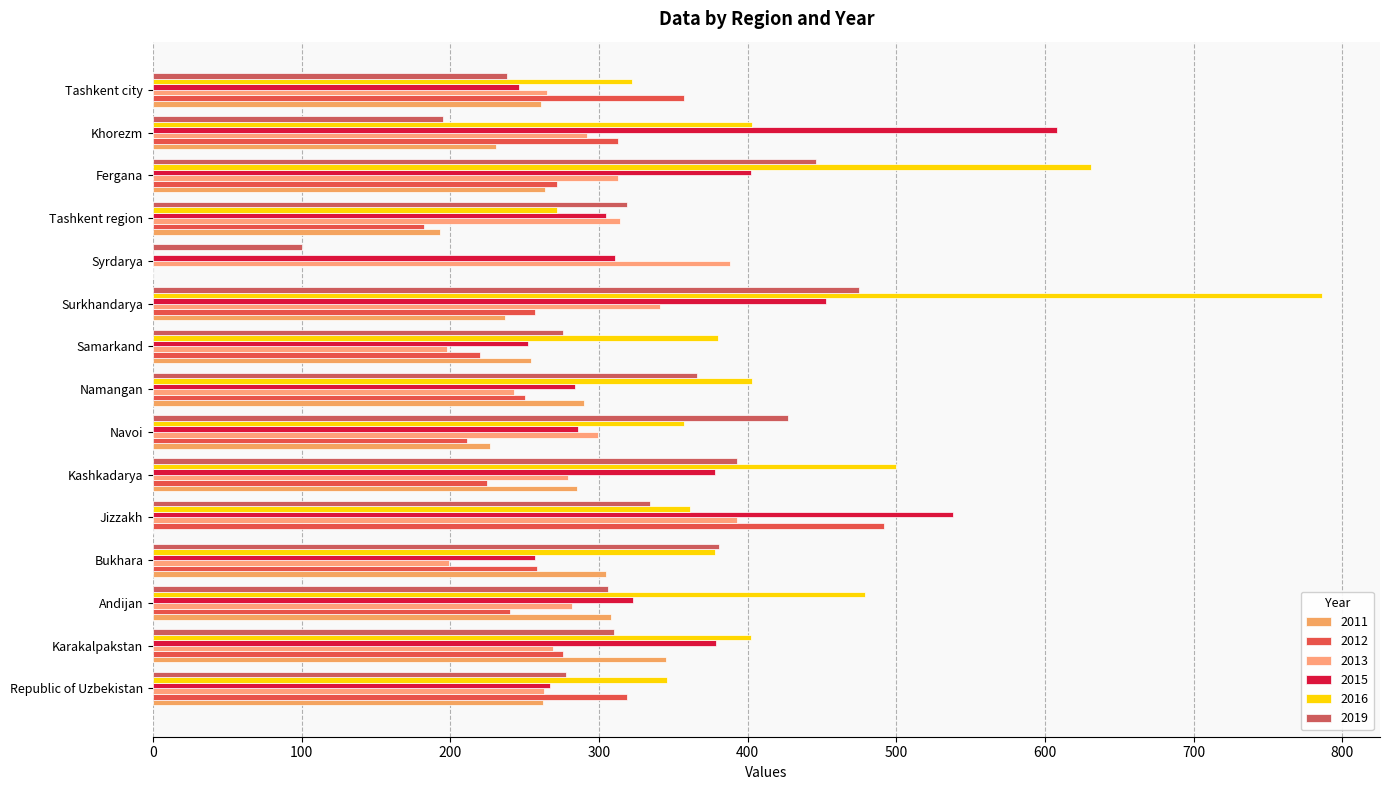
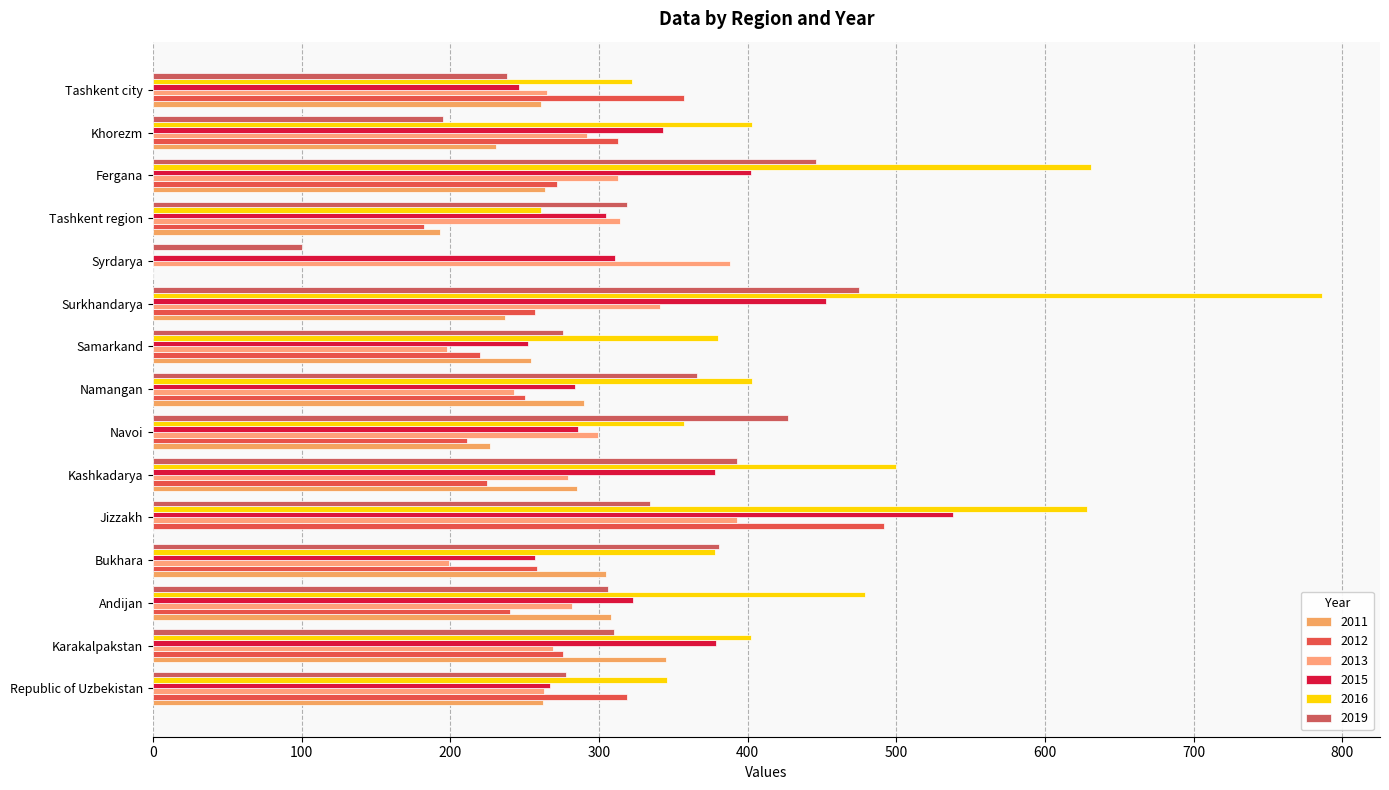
  {
    "2015": {
      "Tashkent city": 246,
-     "Khorezm": 608,
+     "Khorezm": 343,
      "Fergana": 402,
      "Tashkent region": 305,
      "Syrdarya": 311,
      "Surkhandarya": 453,
      "Samarkand": 252,
      "Namangan": 284,
      "Navoi": 286,
      "Kashkadarya": 378,
      "Jizzakh": 538,
      "Bukhara": 257,
      "Andijan": 323,
      "Karakalpakstan": 379,
      "Republic of Uzbekistan": 267
    },
    "2016": {
      "Tashkent city": 322,
      "Khorezm": 403,
      "Fergana": 631,
-     "Tashkent region": 272,
+     "Tashkent region": 261,
      "Syrdarya": 0,
      "Surkhandarya": 786,
      "Samarkand": 380,
      "Namangan": 403,
      "Navoi": 357,
      "Kashkadarya": 500,
-     "Jizzakh": 361,
+     "Jizzakh": 628,
      "Bukhara": 378,
      "Andijan": 479,
      "Karakalpakstan": 402,
      "Republic of Uzbekistan": 346
    }
  }
